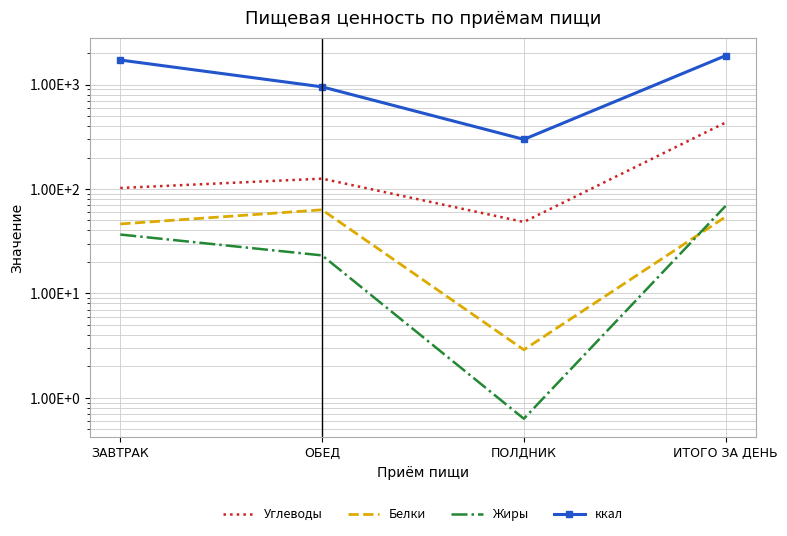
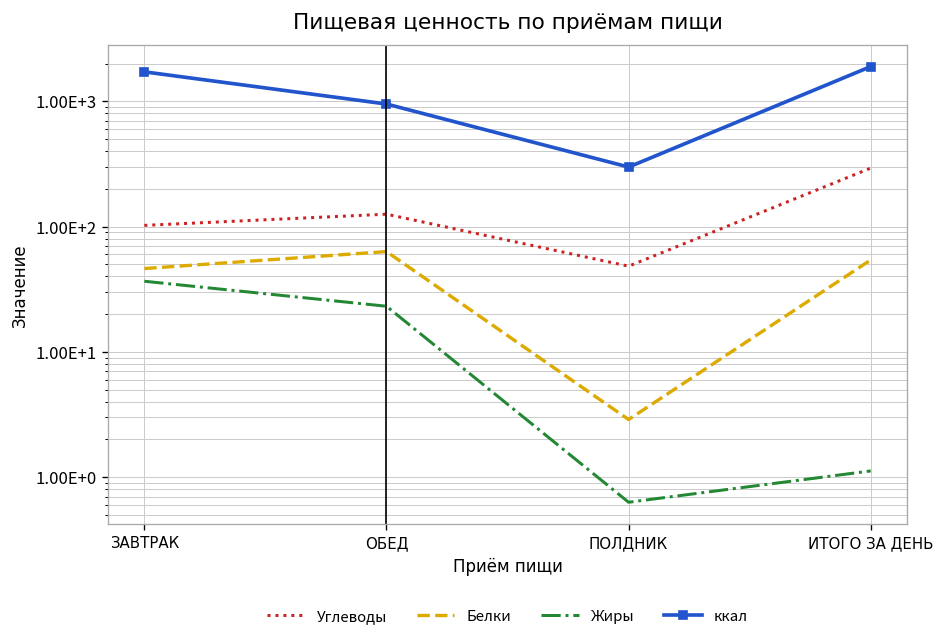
  {
    "Углеводы": {
      "ЗАВТРАК": 100,
      "ОБЕД": 130,
      "ПОЛДНИК": 50,
-     "ИТОГО ЗА ДЕНЬ": 430
+     "ИТОГО ЗА ДЕНЬ": 290
    },
    "Белки": {
      "ЗАВТРАК": 50,
      "ОБЕД": 60,
      "ПОЛДНИК": 2.9,
      "ИТОГО ЗА ДЕНЬ": 50
    },
    "Жиры": {
      "ЗАВТРАК": 37,
      "ОБЕД": 23,
      "ПОЛДНИК": 0.6,
-     "ИТОГО ЗА ДЕНЬ": 70
+     "ИТОГО ЗА ДЕНЬ": 1.1
    },
    "ккал": {
      "ЗАВТРАК": 1700,
      "ОБЕД": 1000,
      "ПОЛДНИК": 300,
      "ИТОГО ЗА ДЕНЬ": 1900
    }
  }
